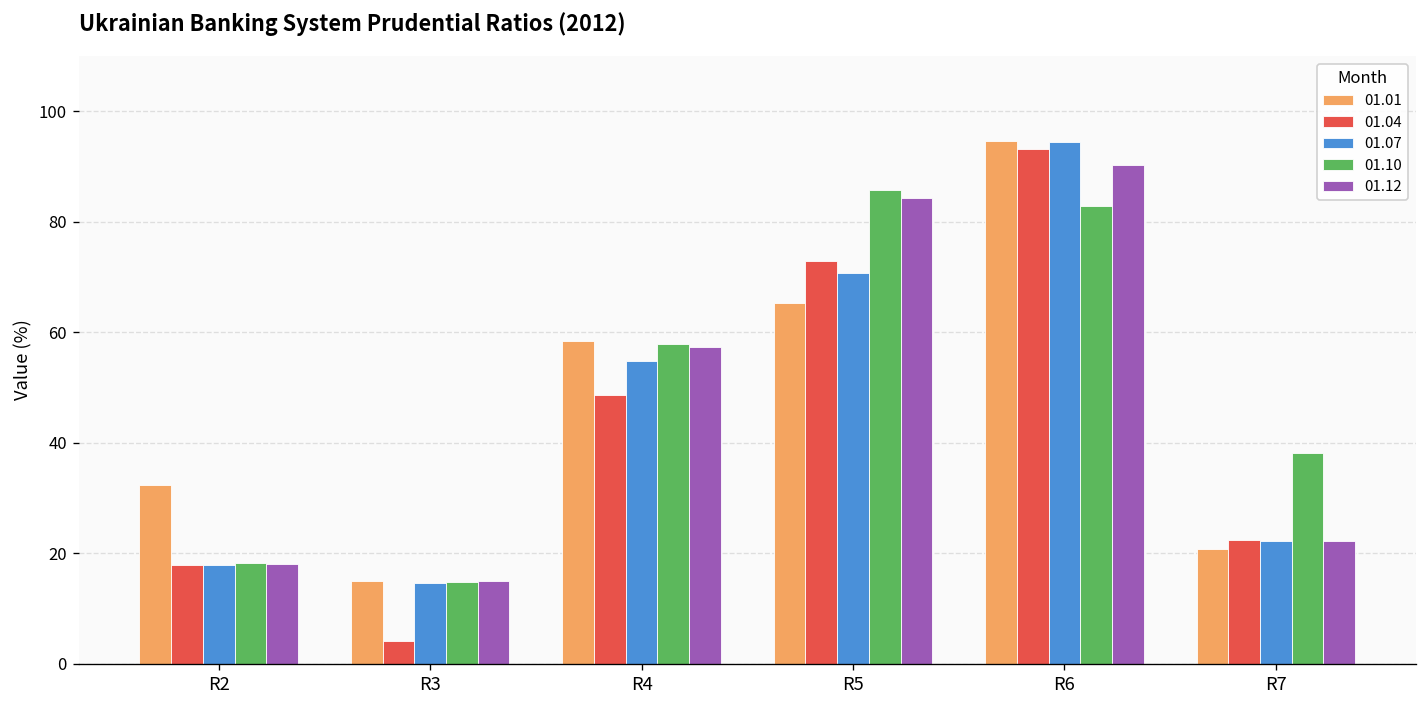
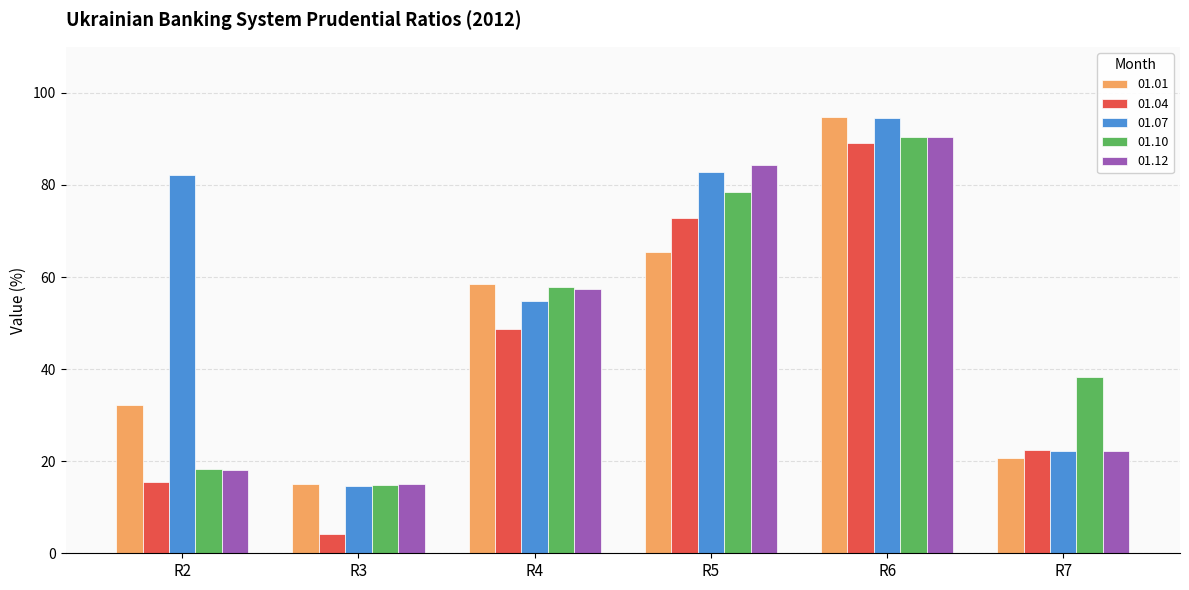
  {
    "01.01": {
      "R2": 32,
      "R3": 15,
      "R4": 58,
      "R5": 65,
      "R6": 95,
      "R7": 21
    },
    "01.04": {
-     "R2": 18,
+     "R2": 16,
      "R3": 4,
      "R4": 49,
      "R5": 73,
-     "R6": 93,
+     "R6": 89,
      "R7": 23
    },
    "01.07": {
-     "R2": 18,
+     "R2": 82,
      "R3": 15,
      "R4": 55,
-     "R5": 71,
+     "R5": 83,
      "R6": 94,
      "R7": 22
    },
    "01.10": {
      "R2": 18,
      "R3": 15,
      "R4": 58,
-     "R5": 86,
-     "R6": 83,
+     "R5": 78,
+     "R6": 90,
      "R7": 38
    },
    "01.12": {
      "R2": 18,
      "R3": 15,
      "R4": 57,
      "R5": 84,
      "R6": 90,
      "R7": 22
    }
  }
